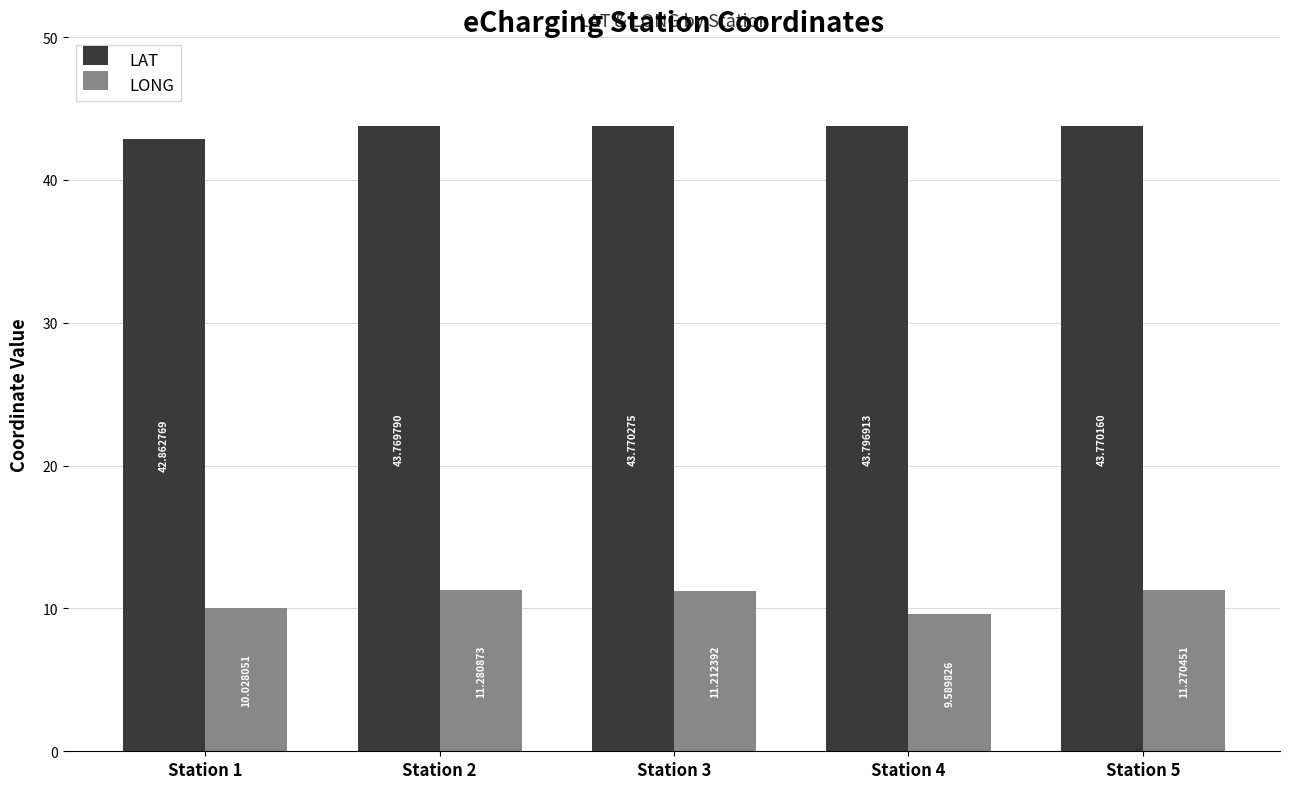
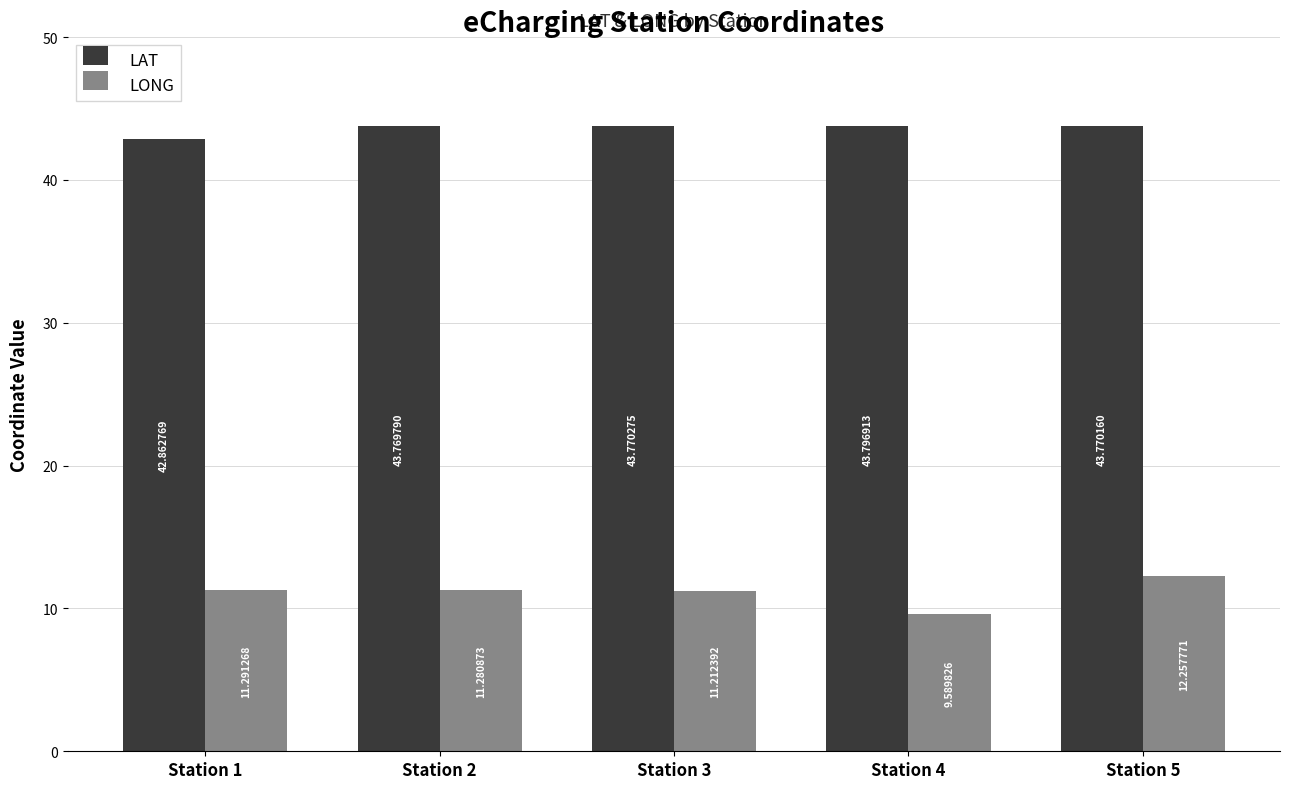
  {
    "LAT": {
      "Station 1": 42.862769,
      "Station 2": 43.769790,
      "Station 3": 43.770275,
      "Station 4": 43.796913,
      "Station 5": 43.770160
    },
    "LONG": {
-     "Station 1": 10.028051,
+     "Station 1": 11.291268,
      "Station 2": 11.280873,
      "Station 3": 11.212392,
      "Station 4": 9.589826,
-     "Station 5": 11.270451
+     "Station 5": 12.257771
    }
  }
